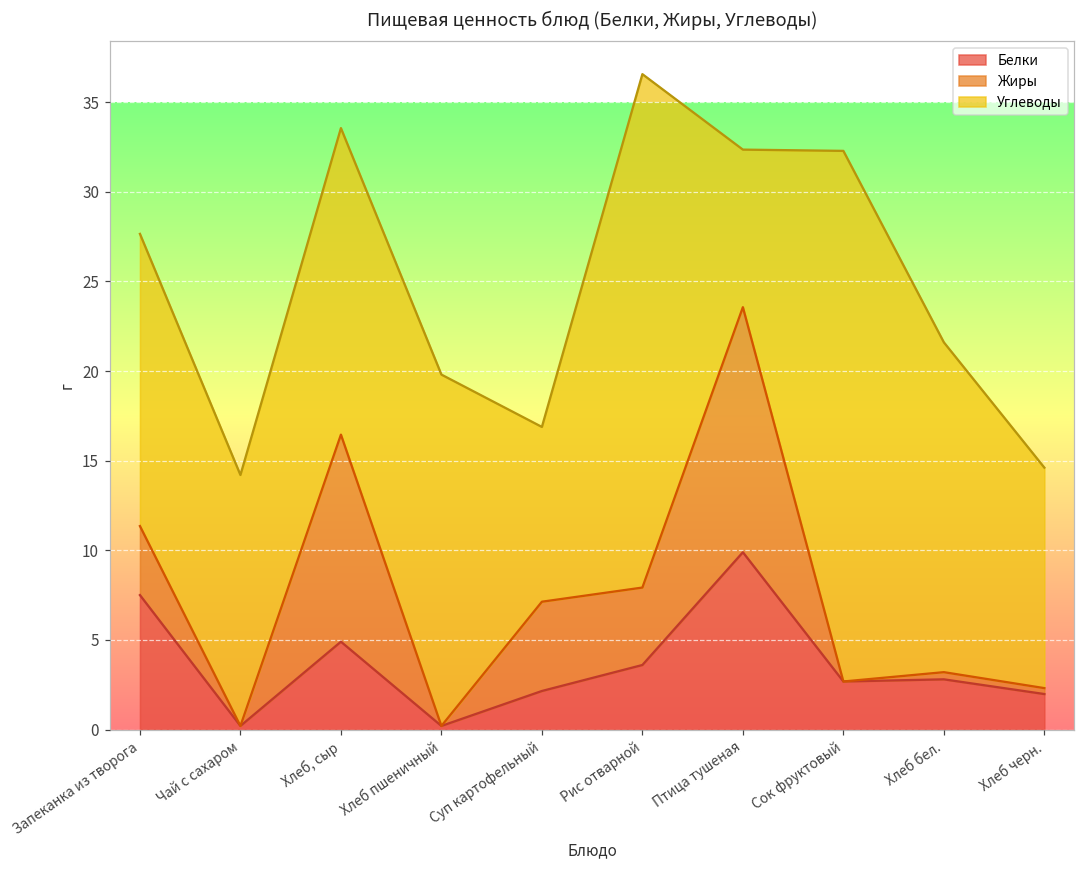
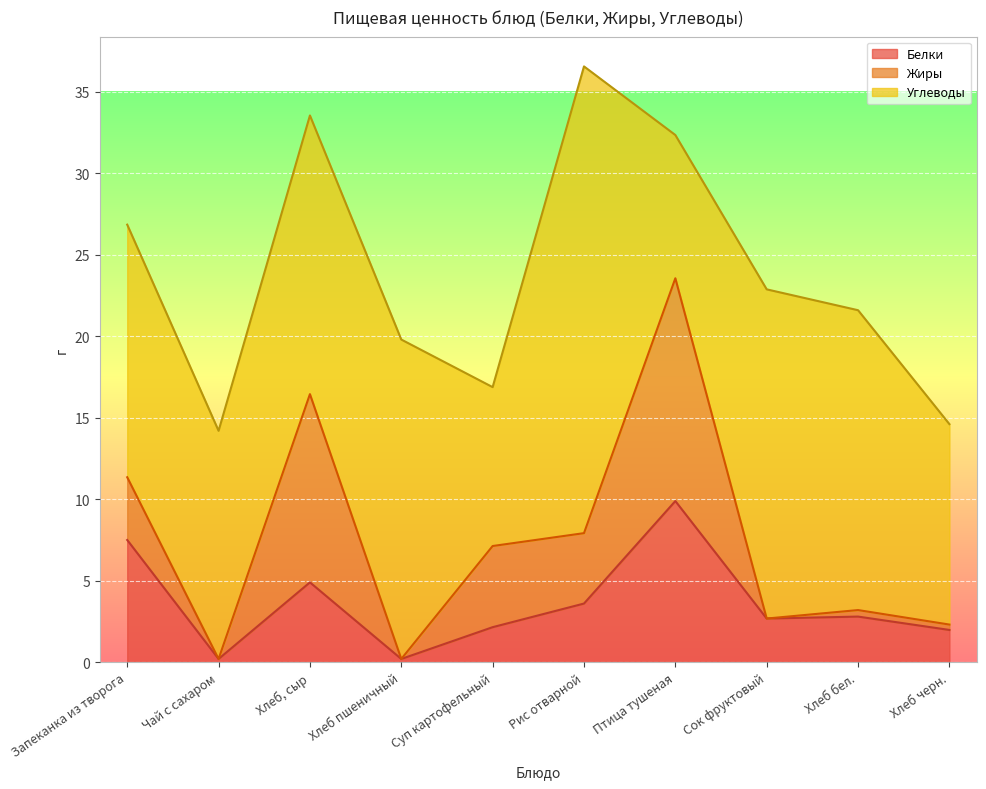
  {
    "Углеводы": {
-     "Запеканка из творога": 16.3,
+     "Запеканка из творога": 15.5,
      "Чай с сахаром": 14.0,
      "Хлеб, сыр": 17.1,
      "Хлеб пшеничный": 19.6,
      "Суп картофельный": 9.8,
      "Рис отварной": 28.6,
      "Птица тушеная": 8.8,
-     "Сок фруктовый": 29.6,
+     "Сок фруктовый": 20.2,
      "Хлеб бел.": 18.4,
      "Хлеб черн.": 12.3
    }
  }
